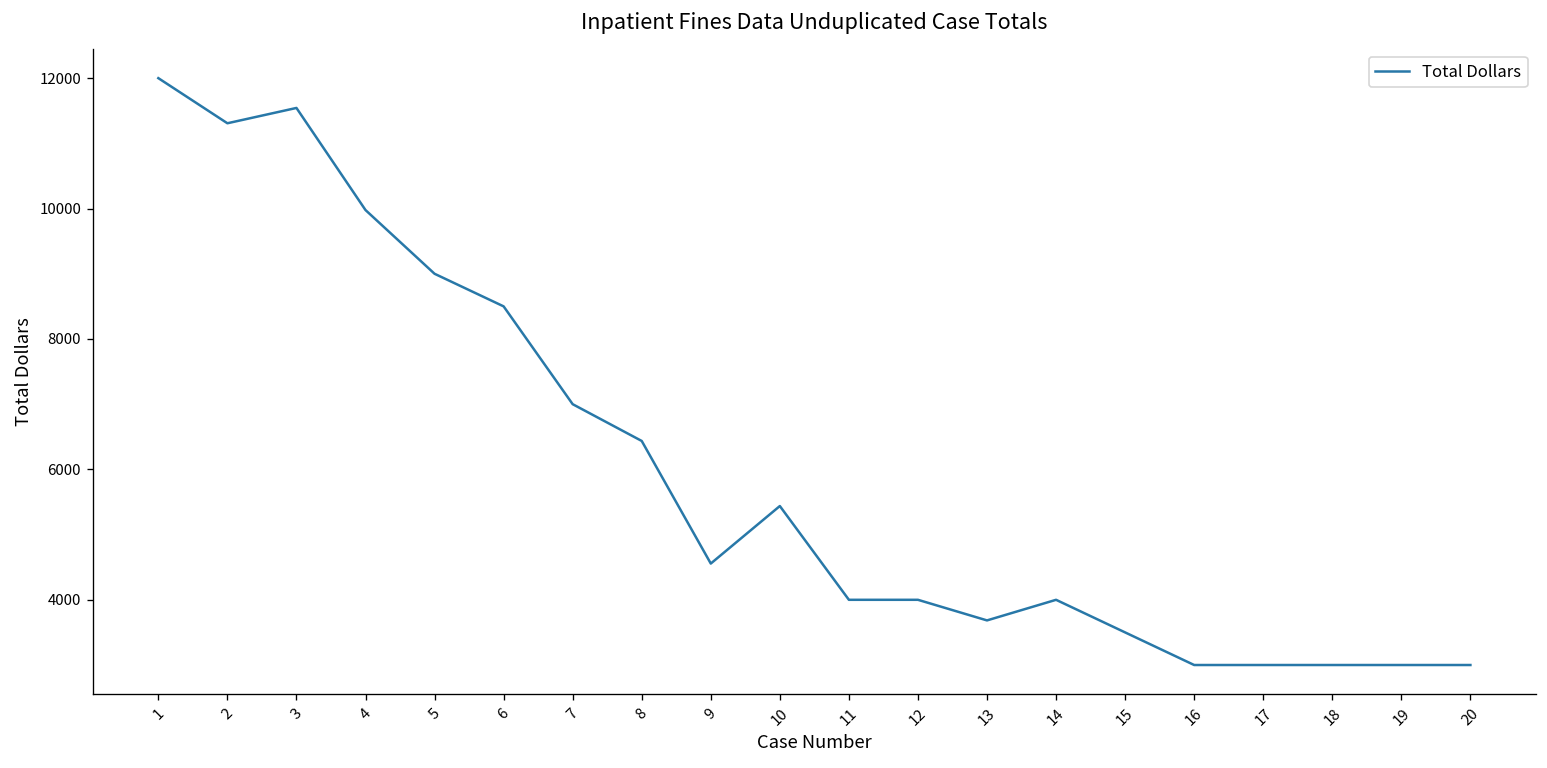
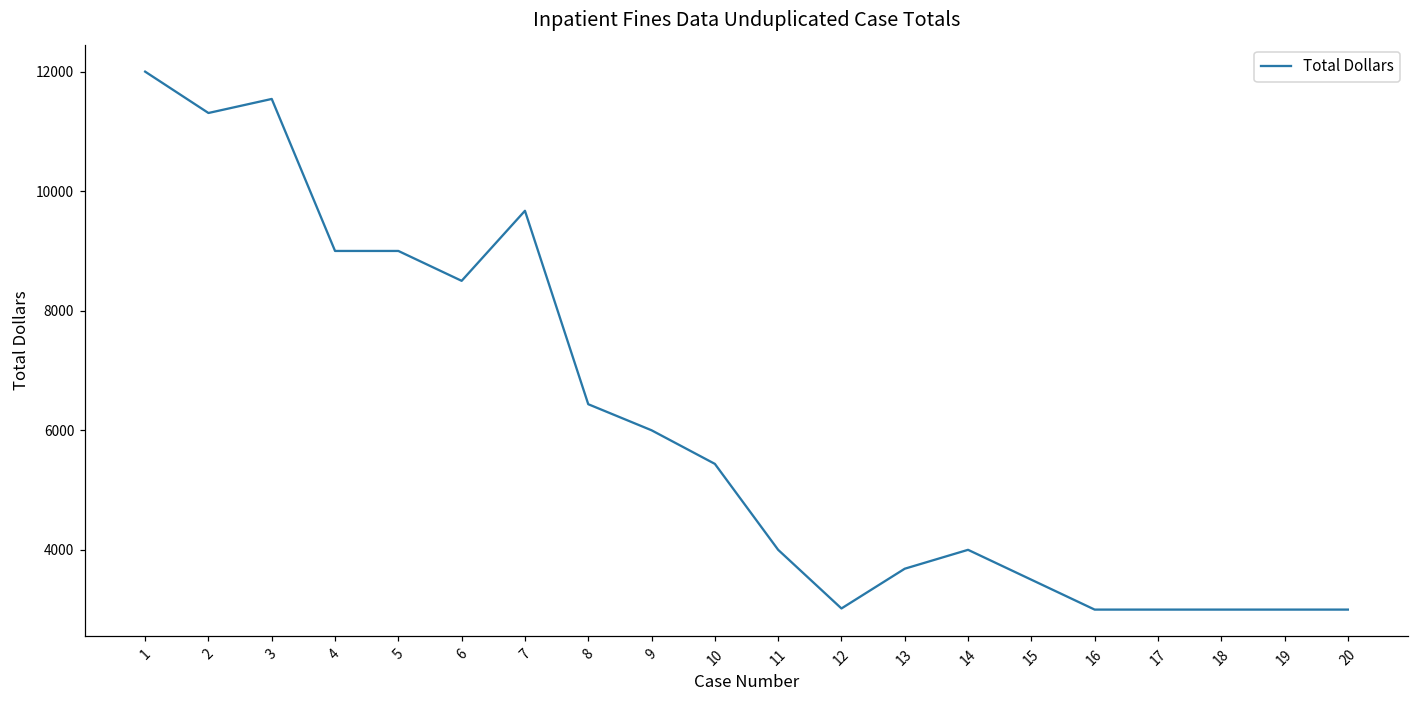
  {
    "1": 12000,
    "2": 11300,
    "3": 11500,
-   "4": 10000,
+   "4": 9000,
    "5": 9000,
    "6": 8500,
-   "7": 7000,
+   "7": 9700,
    "8": 6400,
-   "9": 4600,
+   "9": 6000,
    "10": 5400,
    "11": 4000,
-   "12": 4000,
+   "12": 3000,
    "13": 3700,
    "14": 4000,
    "15": 3500,
    "16": 3000,
    "17": 3000,
    "18": 3000,
    "19": 3000,
    "20": 3000
  }
